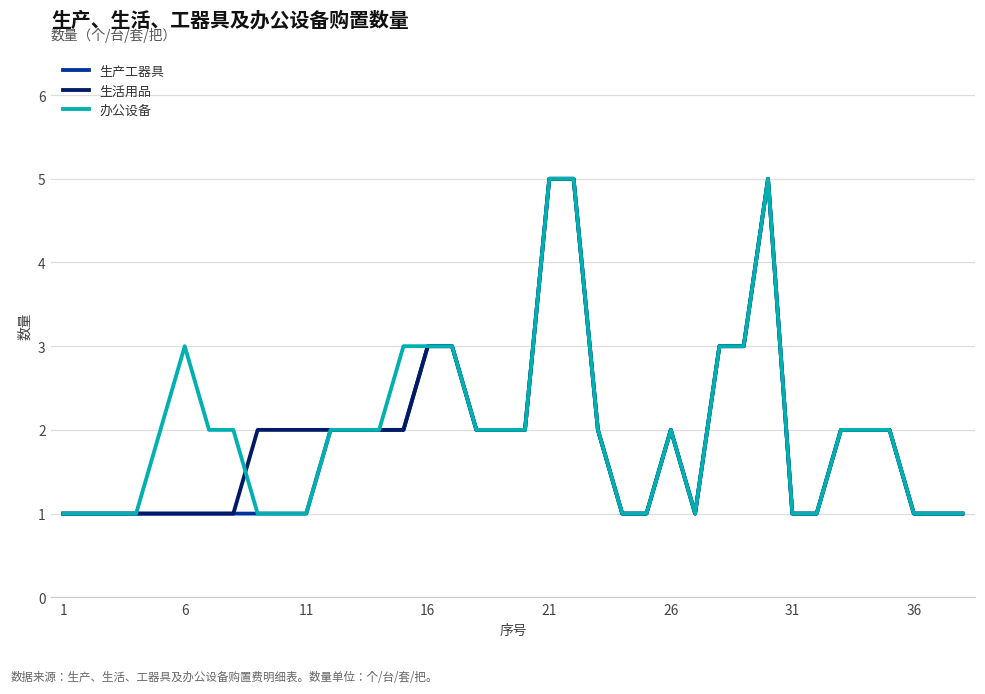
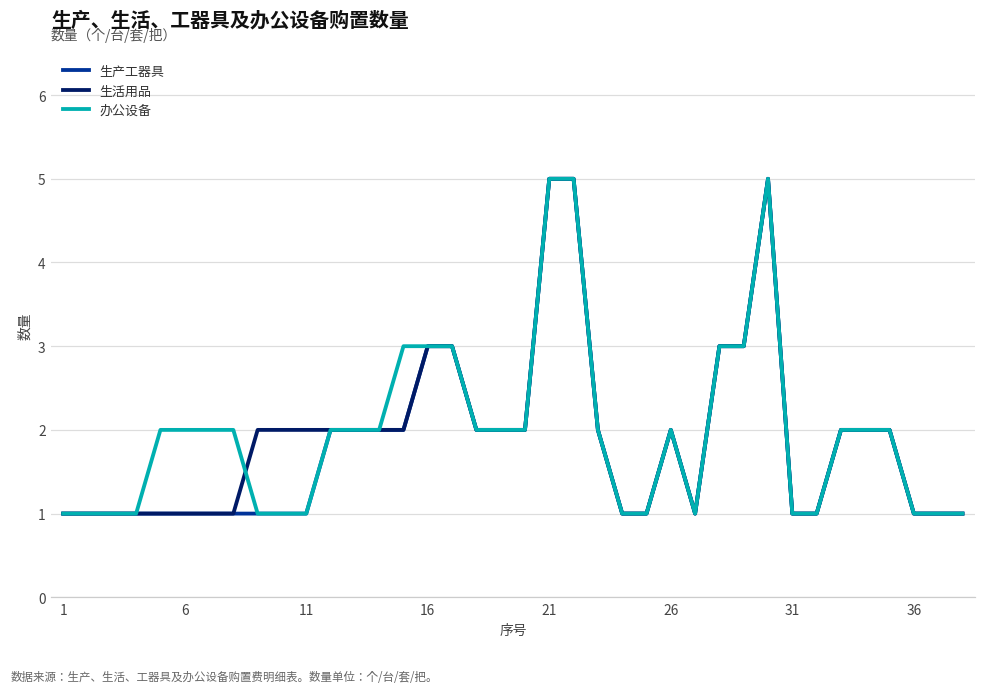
  {
    "办公设备": {
-     "6": 3
+     "6": 2
    }
  }
